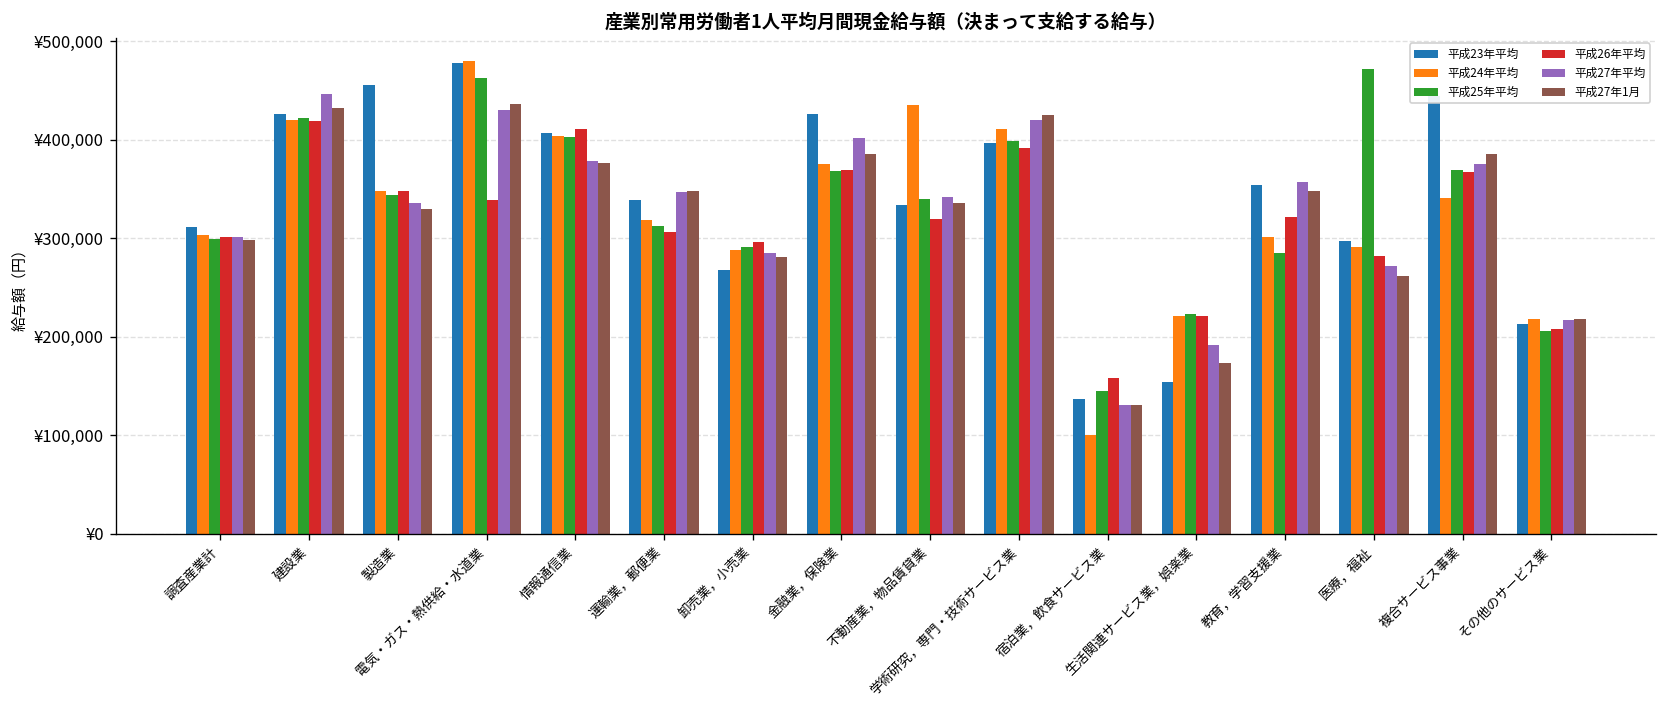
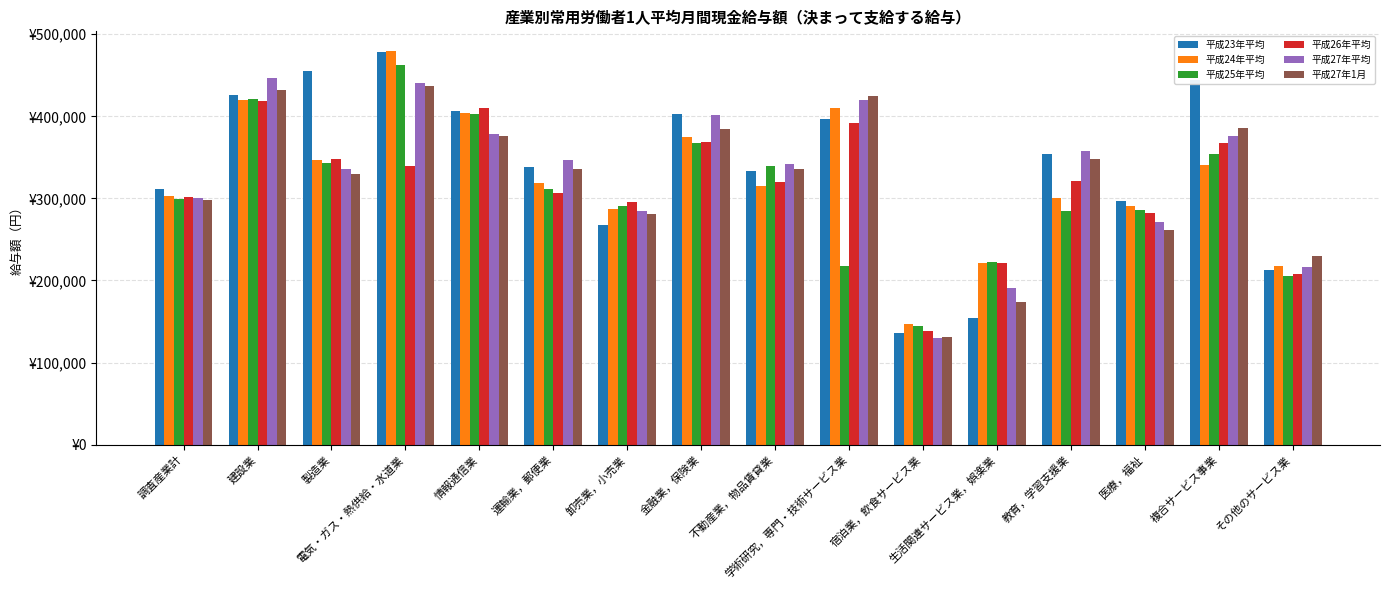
  {
    "平成23年平均": {
      "調査産業計": "¥310,000",
      "建設業": "¥430,000",
      "製造業": "¥460,000",
      "電気・ガス・熱供給・水道業": "¥480,000",
      "情報通信業": "¥410,000",
      "運輸業，郵便業": "¥340,000",
      "卸売業，小売業": "¥270,000",
-     "金融業，保険業": "¥430,000",
+     "金融業，保険業": "¥400,000",
      "不動産業，物品賃貸業": "¥330,000",
      "学術研究，専門・技術サービス業": "¥400,000",
      "宿泊業，飲食サービス業": "¥140,000",
      "生活関連サービス業，娯楽業": "¥150,000",
      "教育，学習支援業": "¥350,000",
      "医療，福祉": "¥300,000",
      "その他のサービス業": "¥210,000"
    },
    "平成24年平均": {
      "調査産業計": "¥300,000",
      "建設業": "¥420,000",
      "製造業": "¥350,000",
      "電気・ガス・熱供給・水道業": "¥480,000",
      "情報通信業": "¥400,000",
      "運輸業，郵便業": "¥320,000",
      "卸売業，小売業": "¥290,000",
      "金融業，保険業": "¥380,000",
-     "不動産業，物品賃貸業": "¥430,000",
+     "不動産業，物品賃貸業": "¥310,000",
      "学術研究，専門・技術サービス業": "¥410,000",
-     "宿泊業，飲食サービス業": "¥100,000",
+     "宿泊業，飲食サービス業": "¥150,000",
      "生活関連サービス業，娯楽業": "¥220,000",
      "教育，学習支援業": "¥300,000",
      "医療，福祉": "¥290,000",
      "複合サービス事業": "¥340,000",
      "その他のサービス業": "¥220,000"
    },
    "平成25年平均": {
      "調査産業計": "¥300,000",
      "建設業": "¥420,000",
      "製造業": "¥340,000",
      "電気・ガス・熱供給・水道業": "¥460,000",
      "情報通信業": "¥400,000",
      "運輸業，郵便業": "¥310,000",
      "卸売業，小売業": "¥290,000",
      "金融業，保険業": "¥370,000",
      "不動産業，物品賃貸業": "¥340,000",
-     "学術研究，専門・技術サービス業": "¥400,000",
+     "学術研究，専門・技術サービス業": "¥220,000",
      "宿泊業，飲食サービス業": "¥140,000",
      "生活関連サービス業，娯楽業": "¥220,000",
      "教育，学習支援業": "¥280,000",
-     "医療，福祉": "¥470,000",
-     "複合サービス事業": "¥370,000",
+     "医療，福祉": "¥290,000",
+     "複合サービス事業": "¥350,000",
      "その他のサービス業": "¥210,000"
    },
    "平成26年平均": {
      "調査産業計": "¥300,000",
      "建設業": "¥420,000",
      "製造業": "¥350,000",
      "電気・ガス・熱供給・水道業": "¥340,000",
      "情報通信業": "¥410,000",
      "運輸業，郵便業": "¥310,000",
      "卸売業，小売業": "¥300,000",
      "金融業，保険業": "¥370,000",
      "不動産業，物品賃貸業": "¥320,000",
      "学術研究，専門・技術サービス業": "¥390,000",
-     "宿泊業，飲食サービス業": "¥160,000",
+     "宿泊業，飲食サービス業": "¥140,000",
      "生活関連サービス業，娯楽業": "¥220,000",
      "教育，学習支援業": "¥320,000",
      "医療，福祉": "¥280,000",
      "複合サービス事業": "¥370,000",
      "その他のサービス業": "¥210,000"
    },
    "平成27年平均": {
      "調査産業計": "¥300,000",
      "建設業": "¥450,000",
      "製造業": "¥340,000",
-     "電気・ガス・熱供給・水道業": "¥430,000",
+     "電気・ガス・熱供給・水道業": "¥440,000",
      "情報通信業": "¥380,000",
      "運輸業，郵便業": "¥350,000",
      "卸売業，小売業": "¥280,000",
      "金融業，保険業": "¥400,000",
      "不動産業，物品賃貸業": "¥340,000",
      "学術研究，専門・技術サービス業": "¥420,000",
      "宿泊業，飲食サービス業": "¥130,000",
      "生活関連サービス業，娯楽業": "¥190,000",
      "教育，学習支援業": "¥360,000",
      "医療，福祉": "¥270,000",
      "複合サービス事業": "¥380,000",
      "その他のサービス業": "¥220,000"
    },
    "平成27年1月": {
      "調査産業計": "¥300,000",
      "建設業": "¥430,000",
      "製造業": "¥330,000",
      "電気・ガス・熱供給・水道業": "¥440,000",
      "情報通信業": "¥380,000",
-     "運輸業，郵便業": "¥350,000",
+     "運輸業，郵便業": "¥340,000",
      "卸売業，小売業": "¥280,000",
      "金融業，保険業": "¥380,000",
      "不動産業，物品賃貸業": "¥340,000",
      "学術研究，専門・技術サービス業": "¥420,000",
      "宿泊業，飲食サービス業": "¥130,000",
      "生活関連サービス業，娯楽業": "¥170,000",
      "教育，学習支援業": "¥350,000",
      "医療，福祉": "¥260,000",
      "複合サービス事業": "¥390,000",
-     "その他のサービス業": "¥220,000"
+     "その他のサービス業": "¥230,000"
    }
  }
